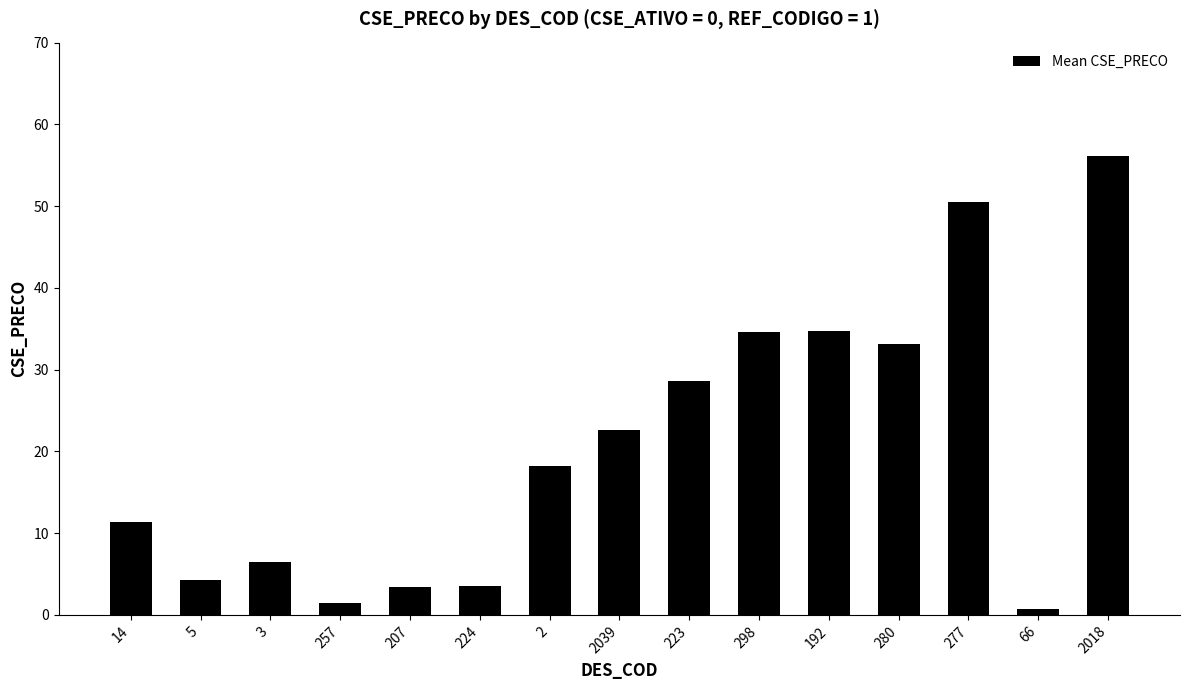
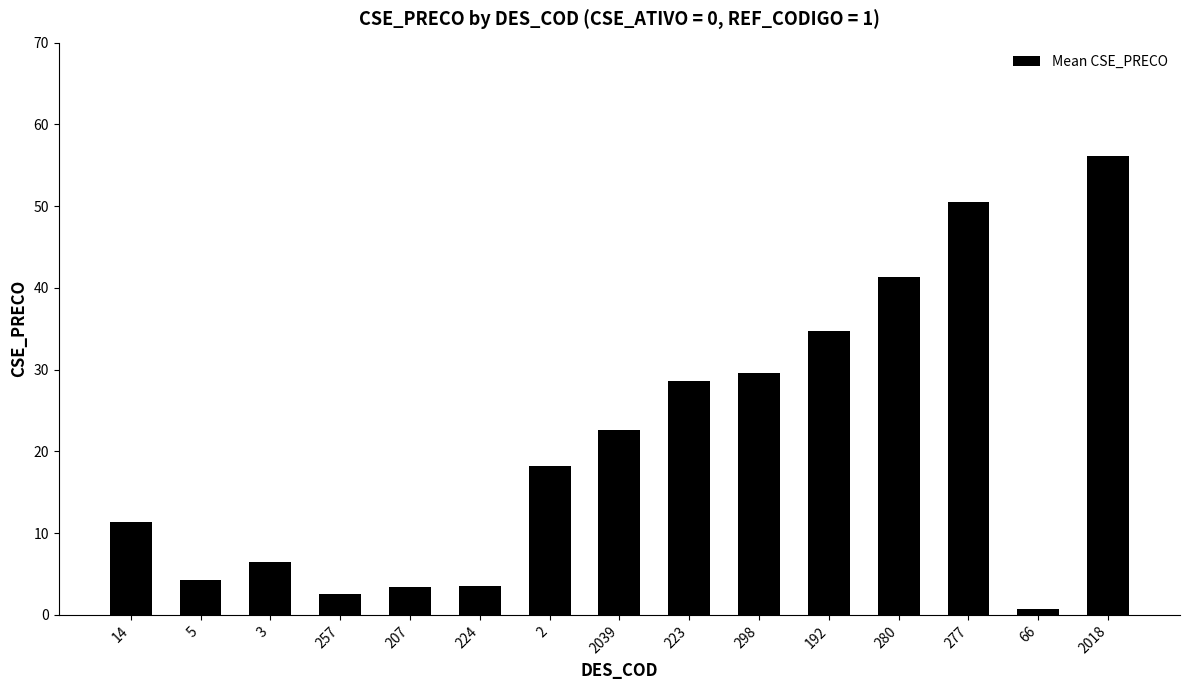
  {
    "14": 11,
    "5": 4,
    "3": 6,
-   "257": 1,
+   "257": 3,
    "207": 3,
    "224": 4,
    "2": 18,
    "2039": 23,
    "223": 29,
-   "298": 35,
+   "298": 30,
    "192": 35,
-   "280": 33,
+   "280": 41,
    "277": 51,
    "66": 1,
    "2018": 56
  }
